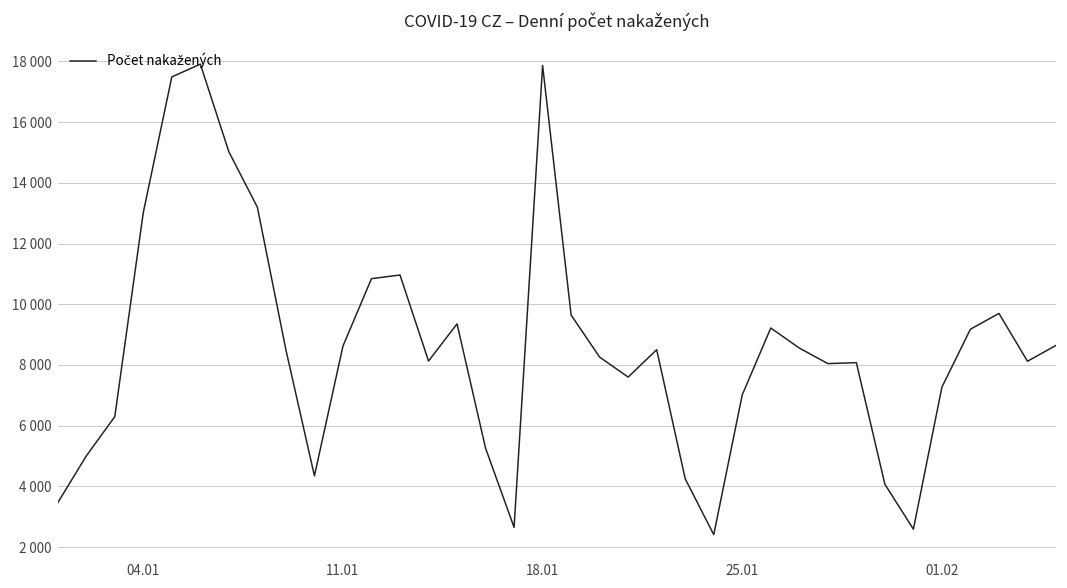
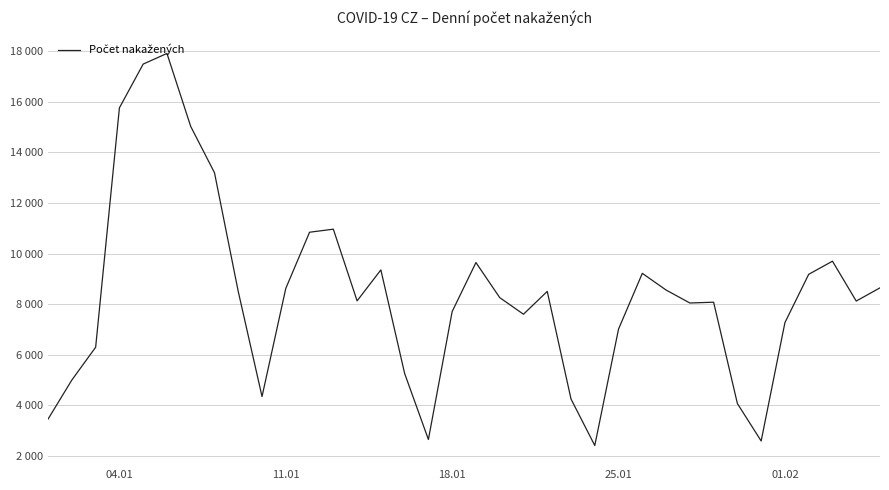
  {
-   "04.01": 13000,
+   "04.01": 15800,
    "11.01": 8600,
-   "18.01": 17900,
+   "18.01": 7700,
    "25.01": 7000,
    "01.02": 7300
  }
